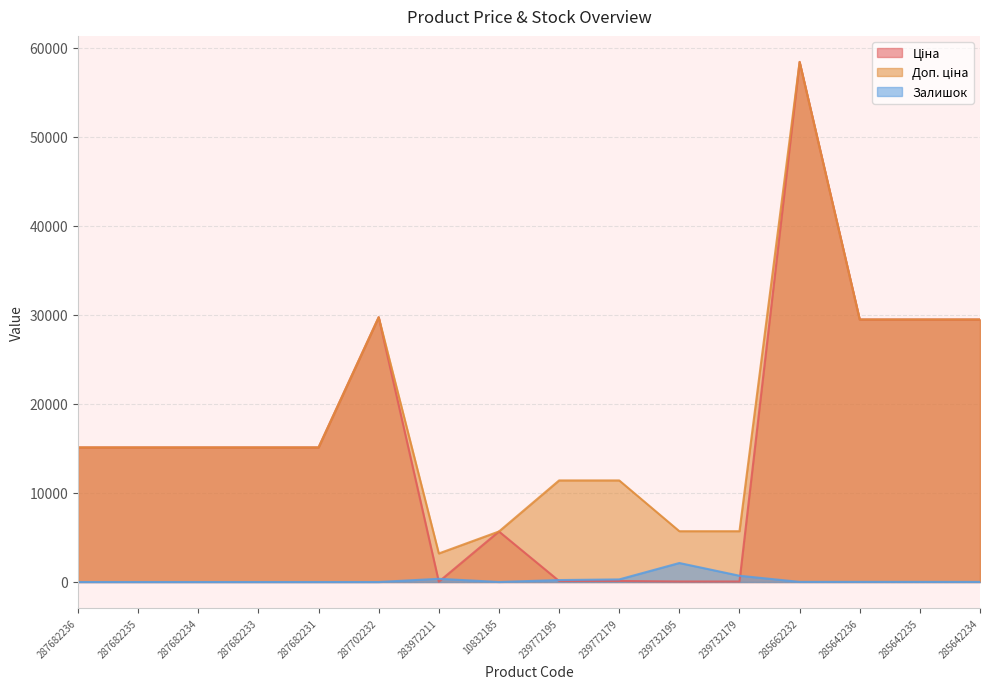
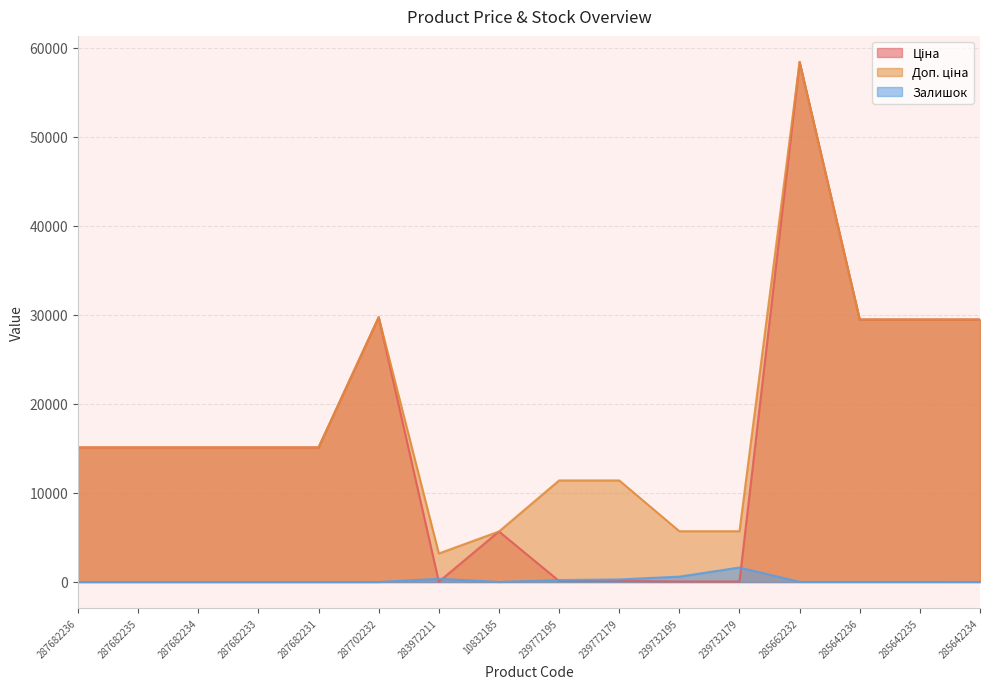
  {
    "Залишок": {
      "287682236": 0,
      "287682235": 0,
      "287682234": 0,
      "287682233": 0,
      "287682231": 0,
      "287702232": 0,
      "283972211": 0,
      "10832185": 0,
-     "239732195": 2000,
-     "239732179": 1000,
+     "239732195": 1000,
+     "239732179": 2000,
      "285662232": 0,
      "285642236": 0,
      "285642235": 0,
      "285642234": 0
    }
  }
